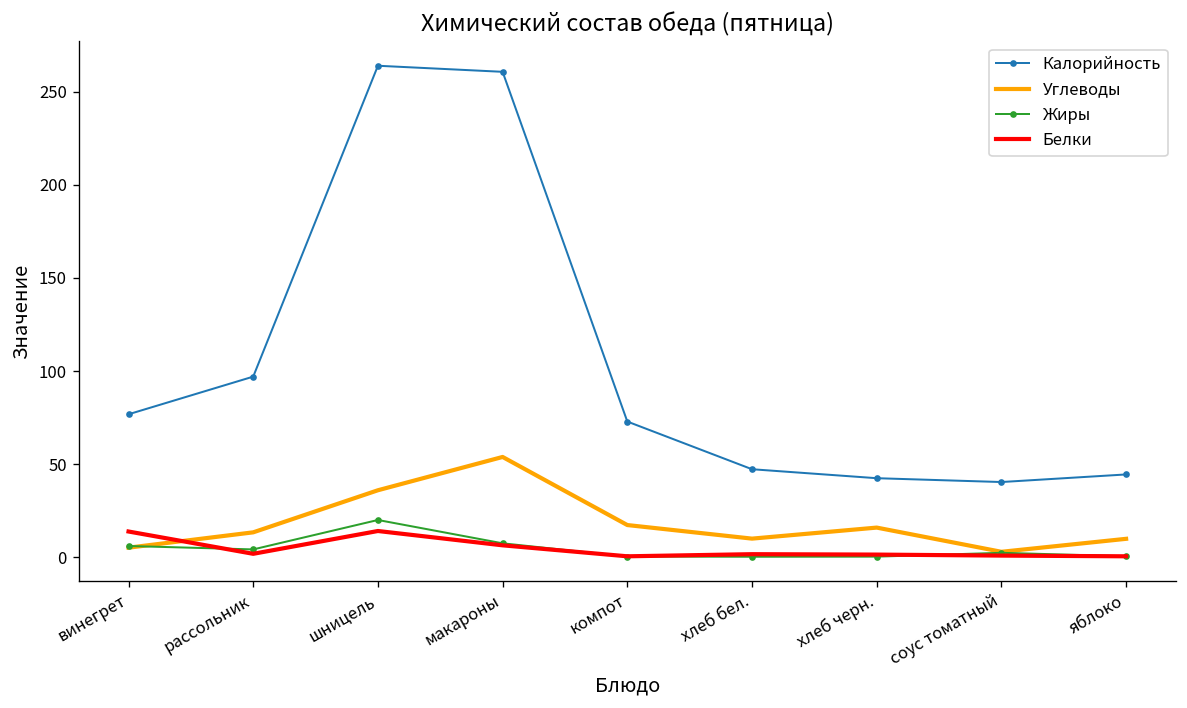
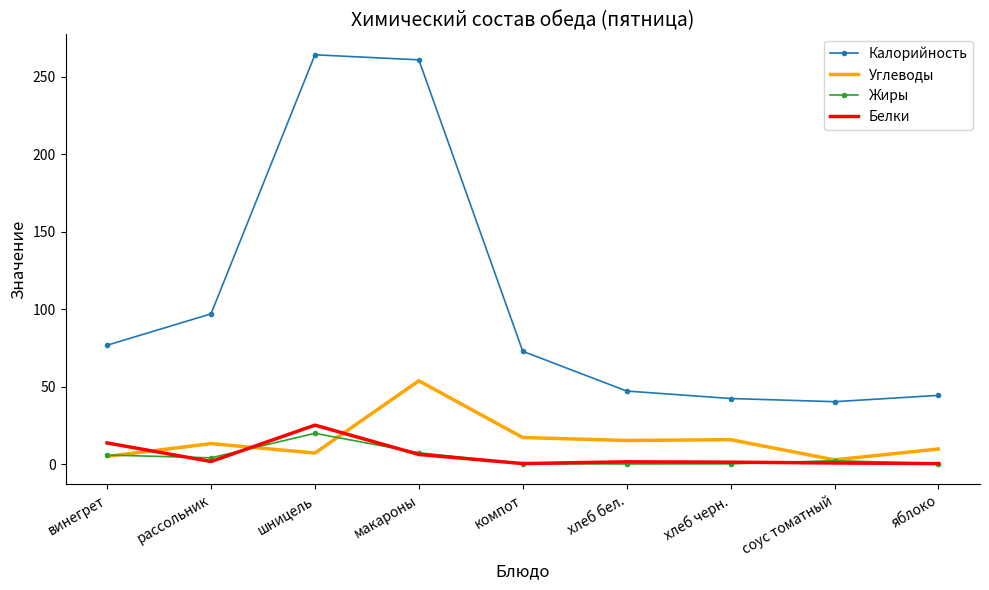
  {
    "Калорийность": {
      "винегрет": 77,
      "рассольник": 97,
      "шницель": 264,
      "макароны": 261,
      "компот": 73,
      "хлеб бел.": 47,
      "хлеб черн.": 42,
      "соус томатный": 40,
      "яблоко": 44
    },
    "Углеводы": {
      "рассольник": 13,
-     "шницель": 36,
+     "шницель": 7,
      "макароны": 54,
      "компот": 17,
-     "хлеб бел.": 10,
+     "хлеб бел.": 15,
      "хлеб черн.": 16,
      "яблоко": 10
    },
    "Жиры": {
      "рассольник": 4,
      "шницель": 20
    },
    "Белки": {
      "винегрет": 14,
      "рассольник": 2,
-     "шницель": 14
+     "шницель": 25
    }
  }
